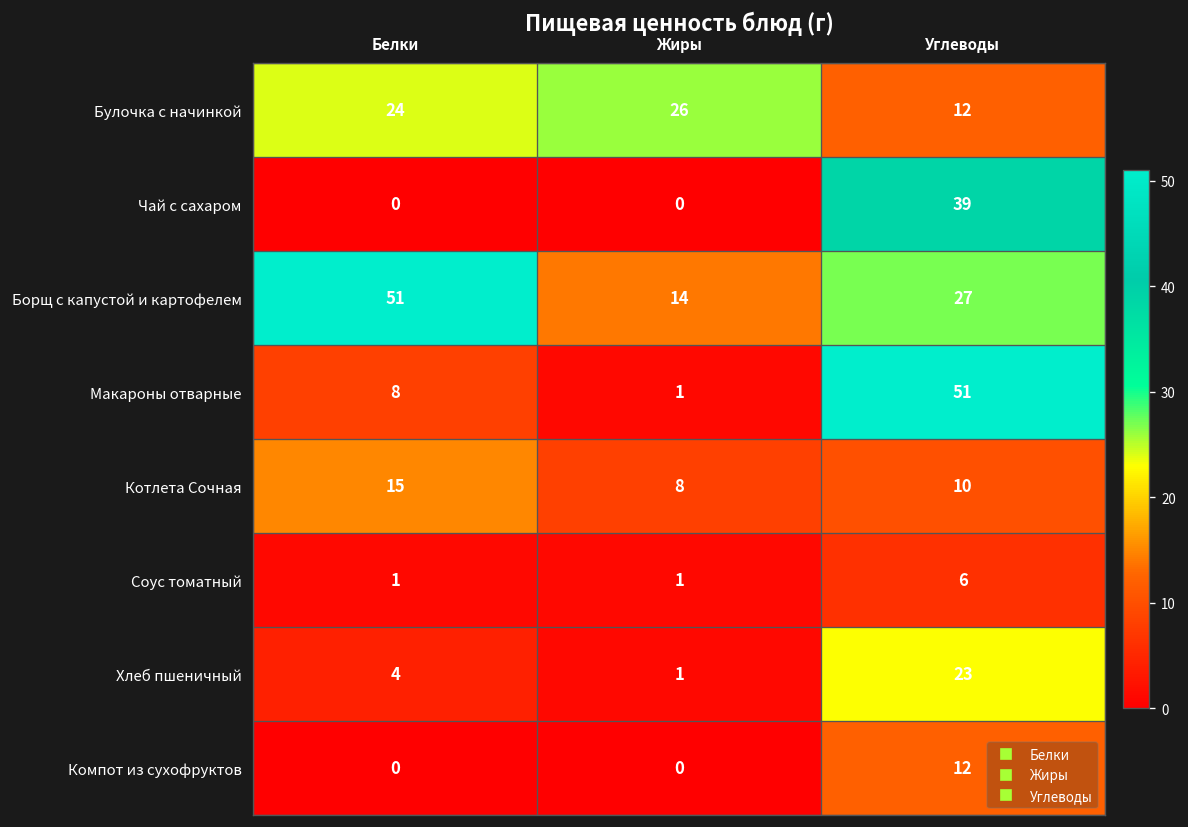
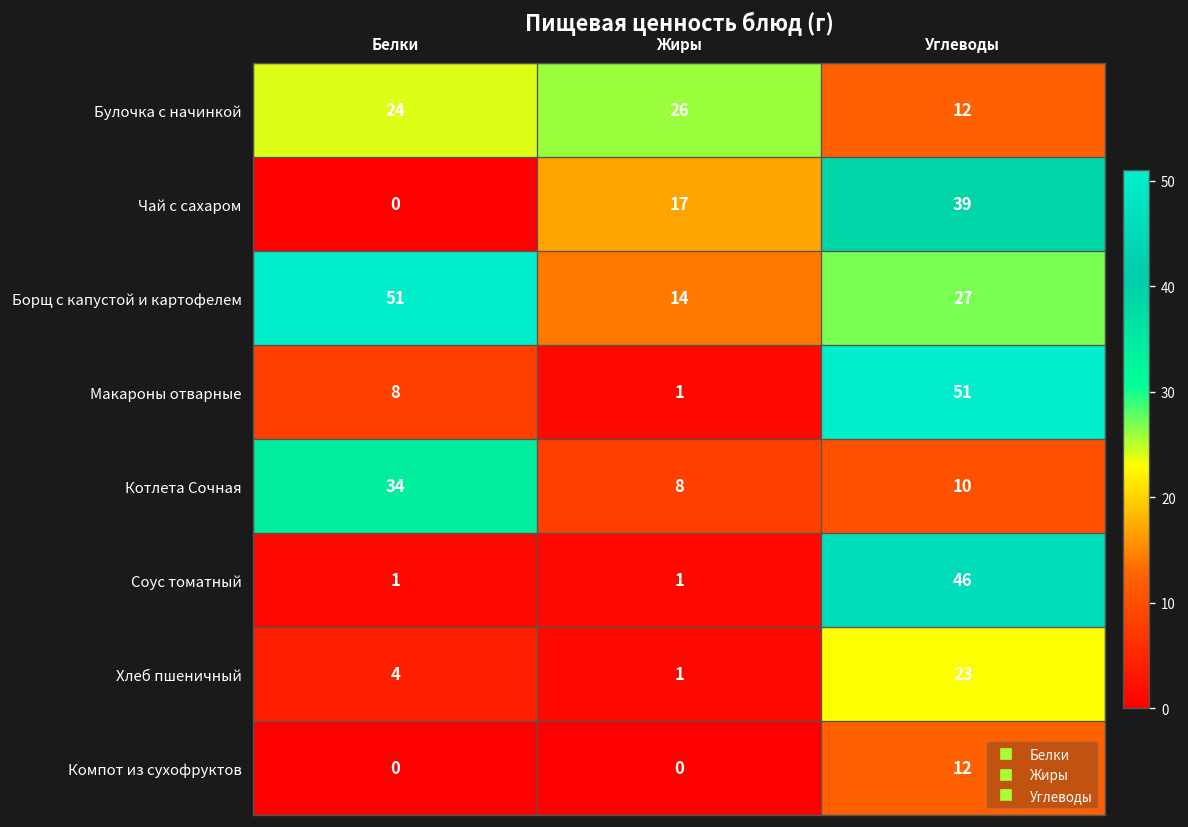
  {
    "Булочка с начинкой": {
      "Белки": 24,
      "Жиры": 26,
      "Углеводы": 12
    },
    "Чай с сахаром": {
      "Белки": 0,
-     "Жиры": 0,
+     "Жиры": 17,
      "Углеводы": 39
    },
    "Борщ с капустой и картофелем": {
      "Белки": 51,
      "Жиры": 14,
      "Углеводы": 27
    },
    "Макароны отварные": {
      "Белки": 8,
      "Жиры": 1,
      "Углеводы": 51
    },
    "Котлета Сочная": {
-     "Белки": 15,
+     "Белки": 34,
      "Жиры": 8,
      "Углеводы": 10
    },
    "Соус томатный": {
      "Белки": 1,
      "Жиры": 1,
-     "Углеводы": 6
+     "Углеводы": 46
    },
    "Хлеб пшеничный": {
      "Белки": 4,
      "Жиры": 1,
      "Углеводы": 23
    },
    "Компот из сухофруктов": {
      "Белки": 0,
      "Жиры": 0,
      "Углеводы": 12
    }
  }
